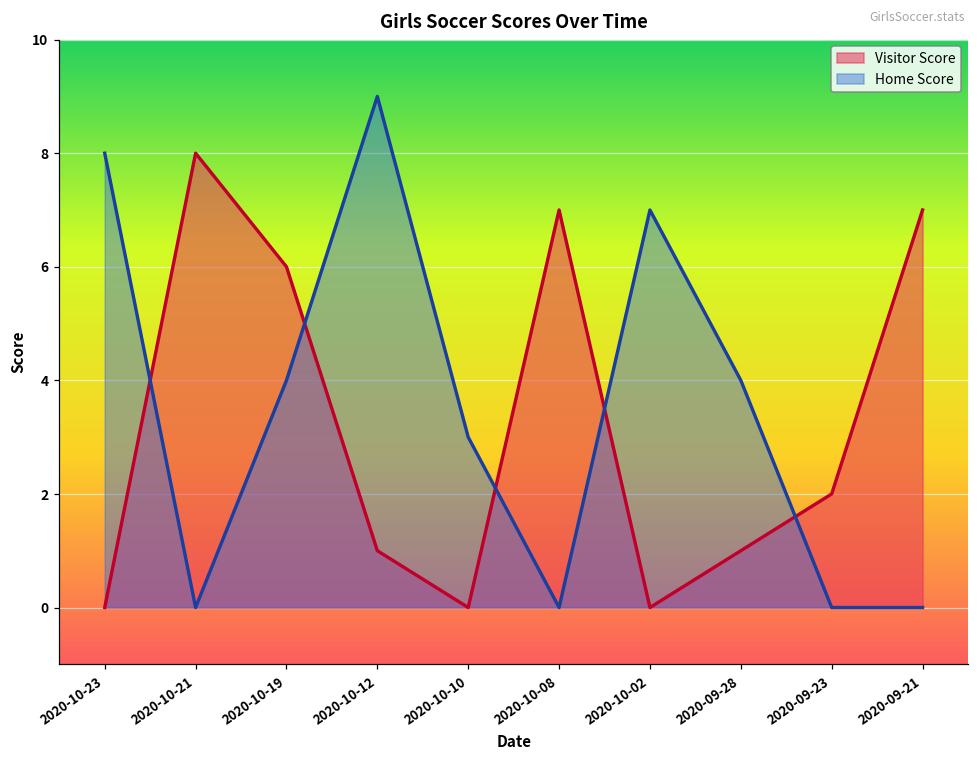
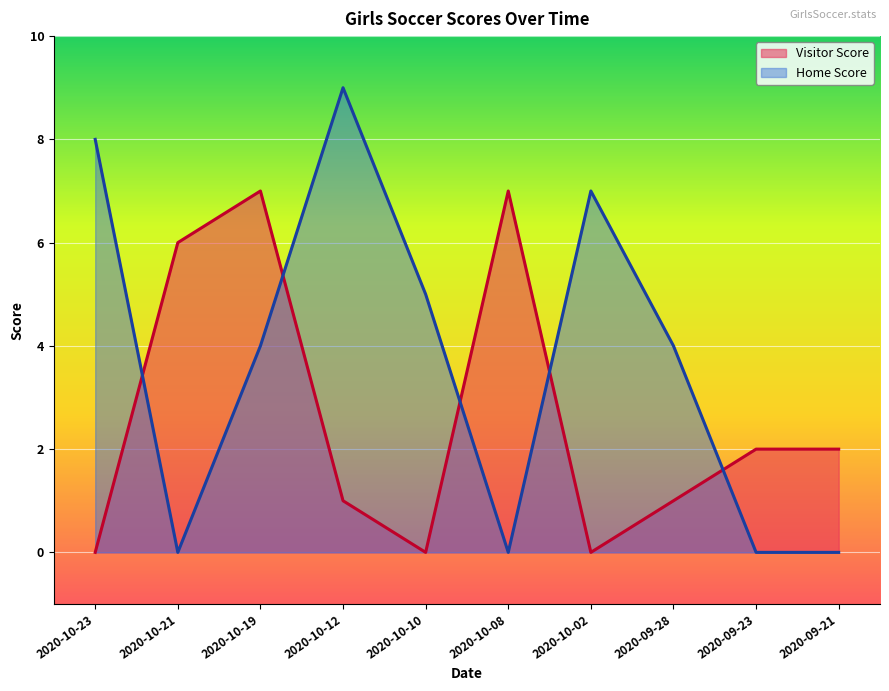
  {
    "Visitor Score": {
      "2020-10-23": 0,
-     "2020-10-21": 8,
-     "2020-10-19": 6,
+     "2020-10-21": 6,
+     "2020-10-19": 7,
      "2020-10-12": 1,
      "2020-10-10": 0,
      "2020-10-08": 7,
      "2020-10-02": 0,
      "2020-09-28": 1,
      "2020-09-23": 2,
-     "2020-09-21": 7
+     "2020-09-21": 2
    },
    "Home Score": {
      "2020-10-23": 8,
      "2020-10-21": 0,
      "2020-10-19": 4,
      "2020-10-12": 9,
-     "2020-10-10": 3,
+     "2020-10-10": 5,
      "2020-10-08": 0,
      "2020-10-02": 7,
      "2020-09-28": 4,
      "2020-09-23": 0,
      "2020-09-21": 0
    }
  }
